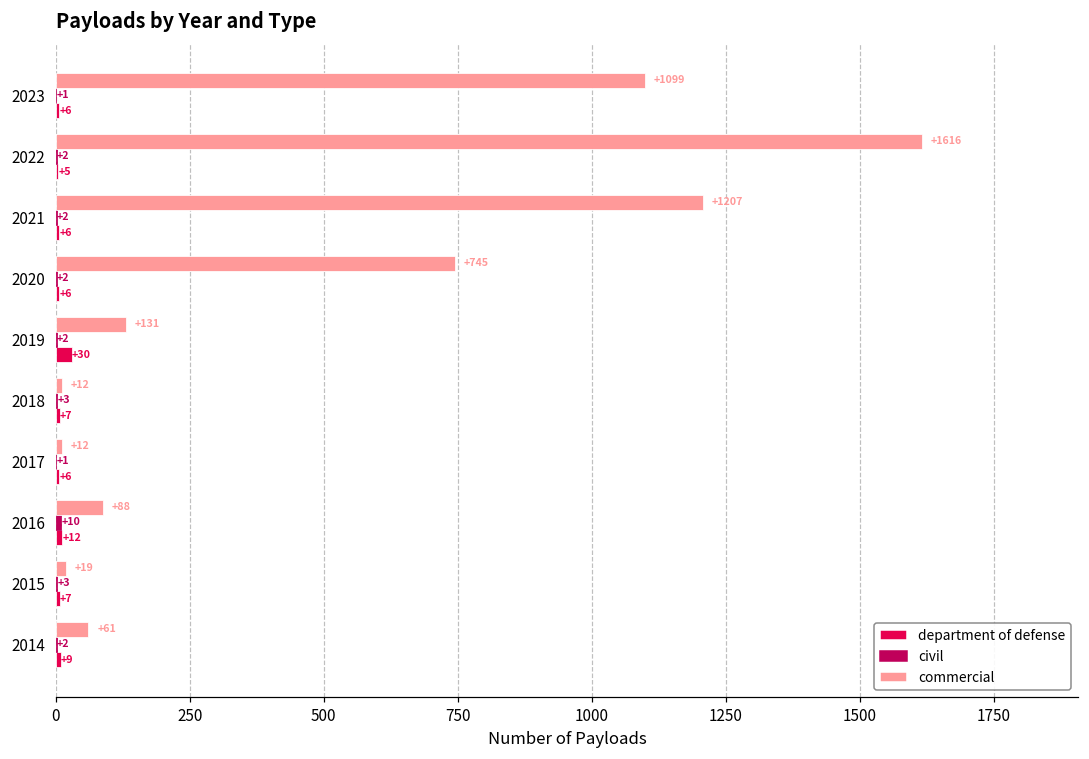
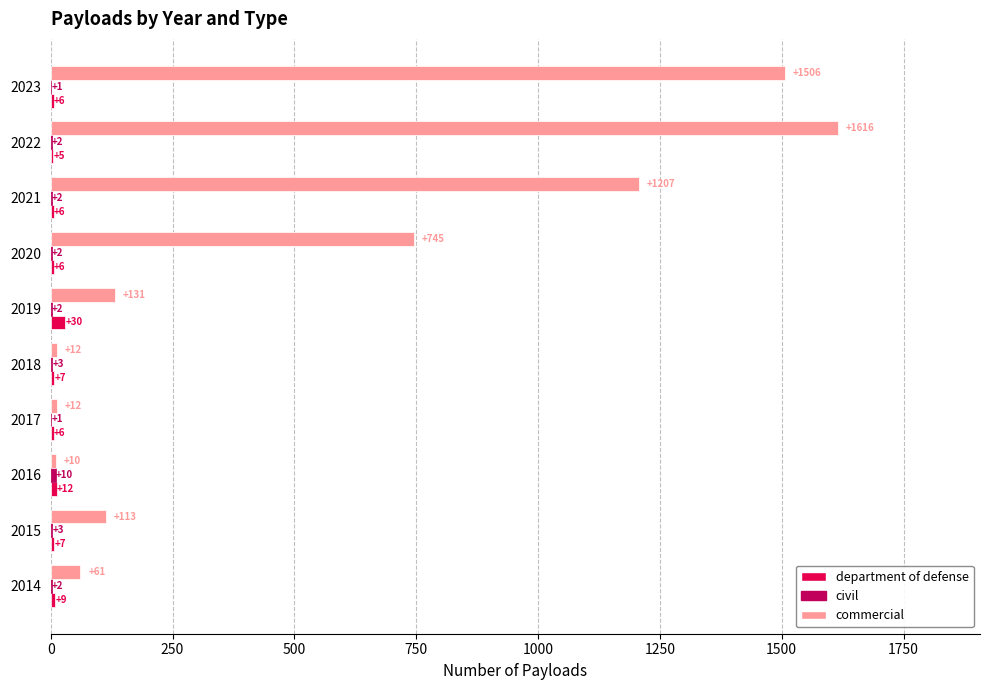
  {
    "commercial": {
-     "2023": "+1099",
+     "2023": "+1506",
      "2022": "+1616",
      "2021": "+1207",
      "2020": "+745",
      "2019": "+131",
      "2018": "+12",
      "2017": "+12",
-     "2016": "+88",
-     "2015": "+19",
+     "2016": "+10",
+     "2015": "+113",
      "2014": "+61"
    }
  }
